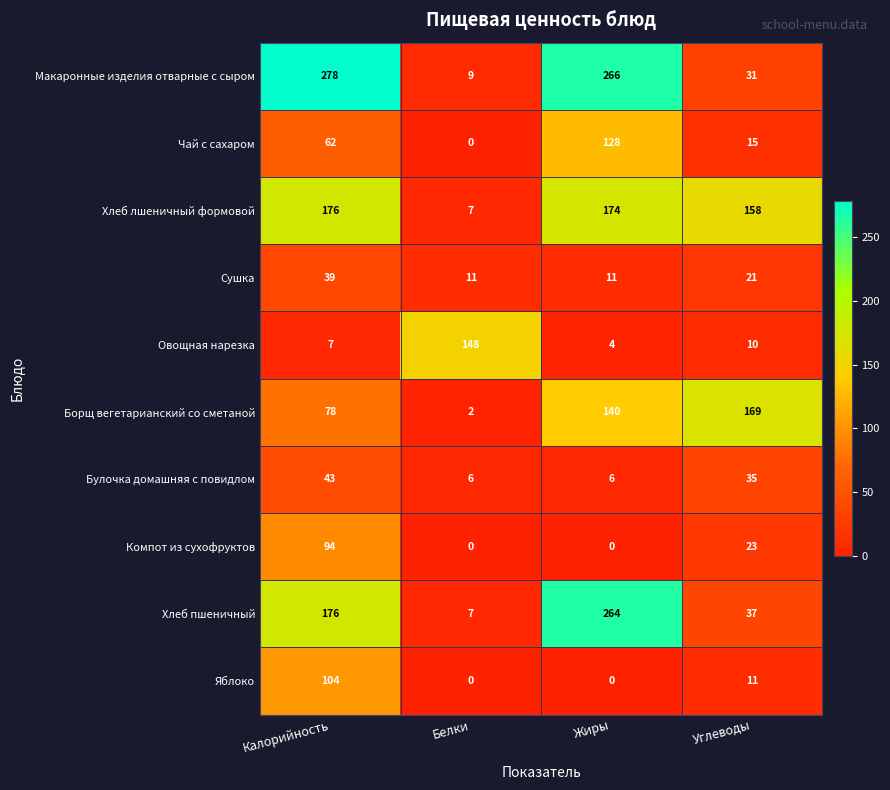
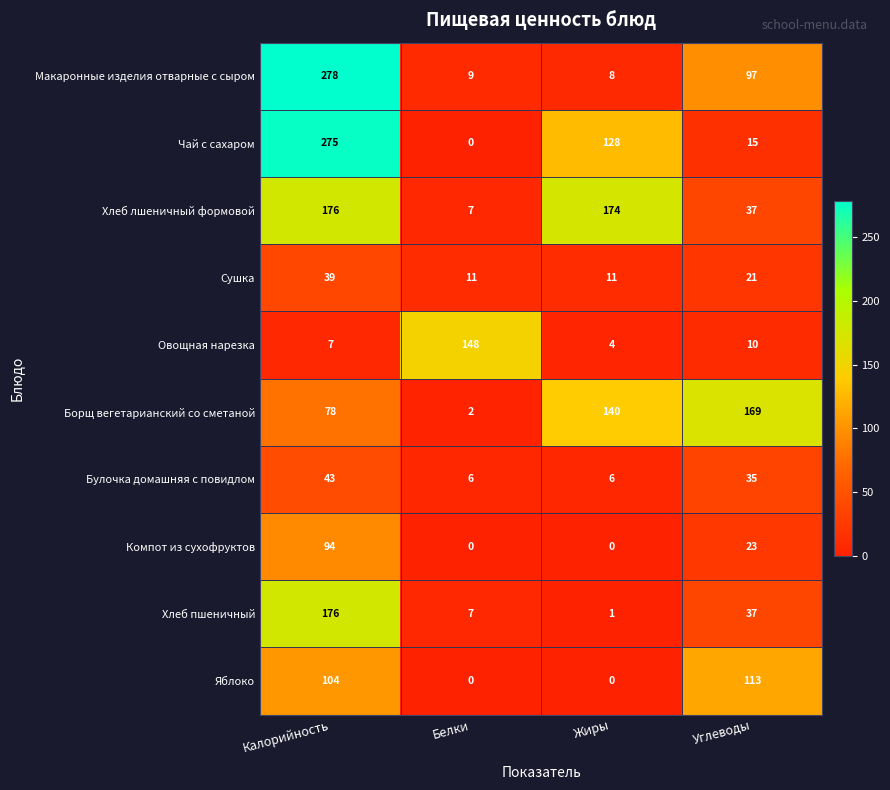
  {
    "Макаронные изделия отварные с сыром": {
      "Калорийность": 278,
      "Белки": 9,
-     "Жиры": 266,
-     "Углеводы": 31
+     "Жиры": 8,
+     "Углеводы": 97
    },
    "Чай с сахаром": {
-     "Калорийность": 62,
+     "Калорийность": 275,
      "Белки": 0,
      "Жиры": 128,
      "Углеводы": 15
    },
    "Хлеб лшеничный формовой": {
      "Калорийность": 176,
      "Белки": 7,
      "Жиры": 174,
-     "Углеводы": 158
+     "Углеводы": 37
    },
    "Сушка": {
      "Калорийность": 39,
      "Белки": 11,
      "Жиры": 11,
      "Углеводы": 21
    },
    "Овощная нарезка": {
      "Калорийность": 7,
      "Белки": 148,
      "Жиры": 4,
      "Углеводы": 10
    },
    "Борщ вегетарианский со сметаной": {
      "Калорийность": 78,
      "Белки": 2,
      "Жиры": 140,
      "Углеводы": 169
    },
    "Булочка домашняя с повидлом": {
      "Калорийность": 43,
      "Белки": 6,
      "Жиры": 6,
      "Углеводы": 35
    },
    "Компот из сухофруктов": {
      "Калорийность": 94,
      "Белки": 0,
      "Жиры": 0,
      "Углеводы": 23
    },
    "Хлеб пшеничный": {
      "Калорийность": 176,
      "Белки": 7,
-     "Жиры": 264,
+     "Жиры": 1,
      "Углеводы": 37
    },
    "Яблоко": {
      "Калорийность": 104,
      "Белки": 0,
      "Жиры": 0,
-     "Углеводы": 11
+     "Углеводы": 113
    }
  }
